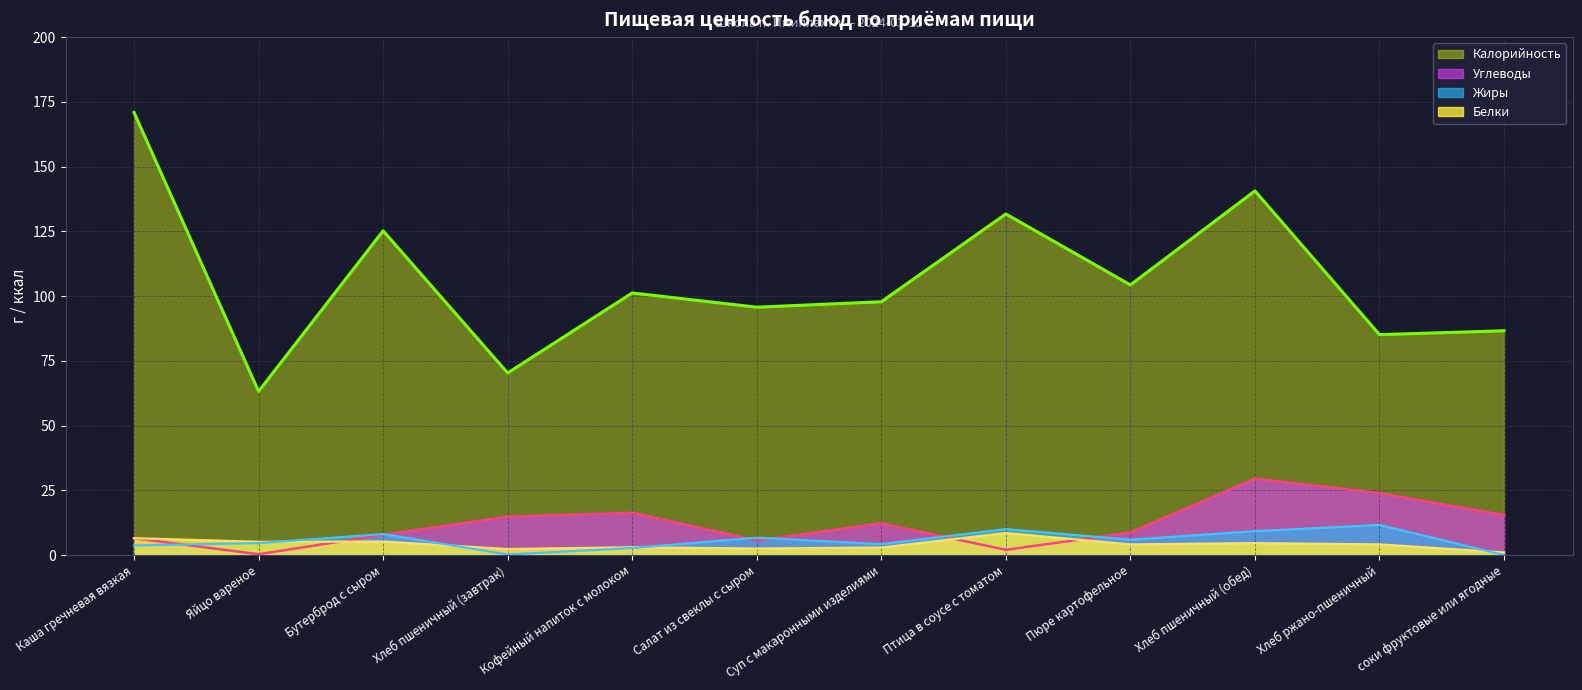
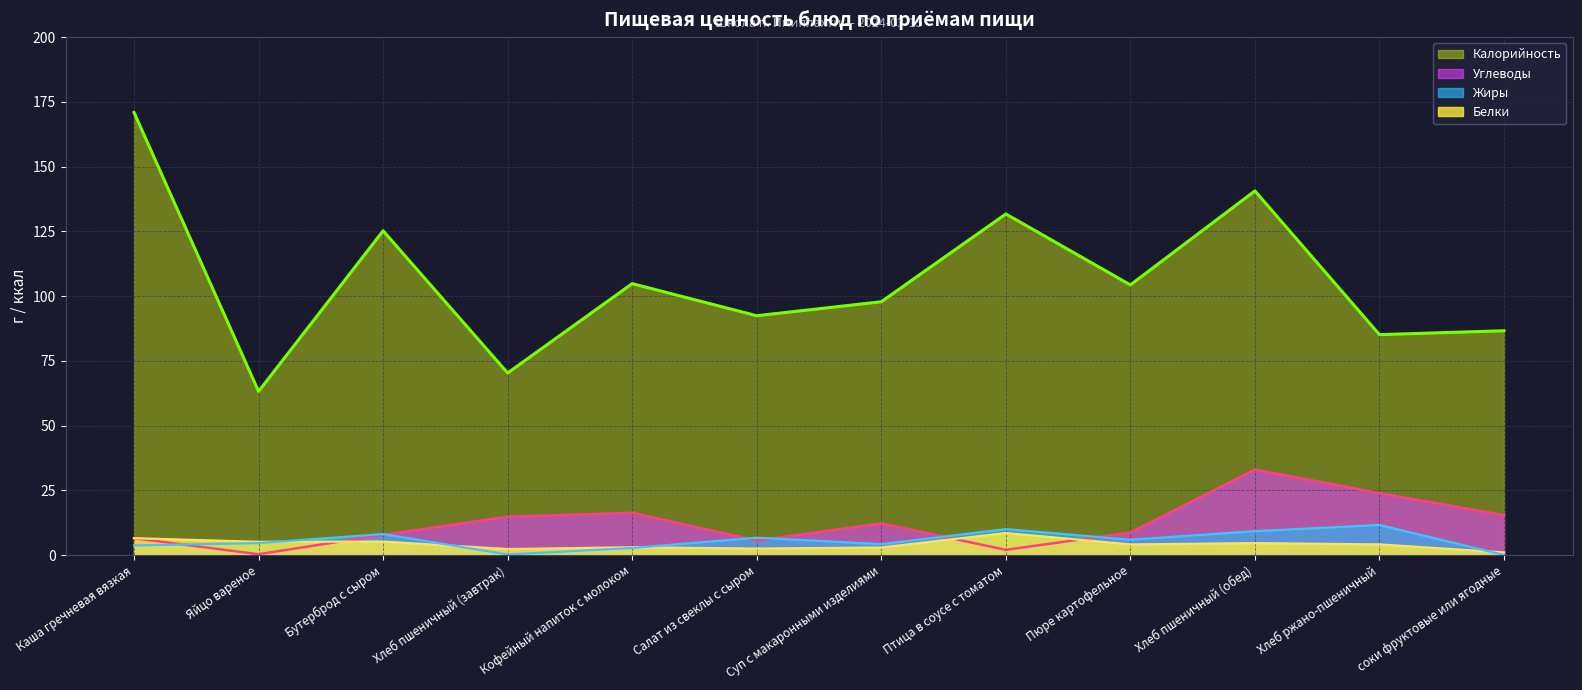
  {
    "Калорийность": {
      "Каша гречневая вязкая": 171,
      "Яйцо вареное": 63,
      "Бутерброд с сыром": 125,
      "Хлеб пшеничный (завтрак)": 70,
-     "Кофейный напиток с молоком": 101,
-     "Салат из свеклы с сыром": 96,
+     "Кофейный напиток с молоком": 105,
+     "Салат из свеклы с сыром": 92,
      "Суп с макаронными изделиями": 98,
      "Птица в соусе с томатом": 132,
      "Пюре картофельное": 104,
      "Хлеб пшеничный (обед)": 141,
      "Хлеб ржано-пшеничный": 85,
      "соки фруктовые или ягодные": 87
    },
    "Углеводы": {
      "Яйцо вареное": 0,
      "Хлеб пшеничный (завтрак)": 15,
      "Кофейный напиток с молоком": 16,
      "Салат из свеклы с сыром": 6,
      "Суп с макаронными изделиями": 12,
      "Птица в соусе с томатом": 2,
      "Пюре картофельное": 9,
-     "Хлеб пшеничный (обед)": 30,
+     "Хлеб пшеничный (обед)": 33,
      "Хлеб ржано-пшеничный": 24,
      "соки фруктовые или ягодные": 15
    },
    "Жиры": {
      "Каша гречневая вязкая": 4,
      "Хлеб пшеничный (завтрак)": 0,
      "Салат из свеклы с сыром": 7,
      "Суп с макаронными изделиями": 4,
      "Птица в соусе с томатом": 10,
      "Пюре картофельное": 6,
      "Хлеб пшеничный (обед)": 9,
      "Хлеб ржано-пшеничный": 12,
      "соки фруктовые или ягодные": 0
    },
    "Белки": {
      "Бутерброд с сыром": 5,
      "Хлеб пшеничный (завтрак)": 2,
      "Салат из свеклы с сыром": 3,
      "Суп с макаронными изделиями": 3,
      "Птица в соусе с томатом": 9,
      "Пюре картофельное": 4,
      "Хлеб пшеничный (обед)": 5,
      "Хлеб ржано-пшеничный": 4,
      "соки фруктовые или ягодные": 1
    }
  }
